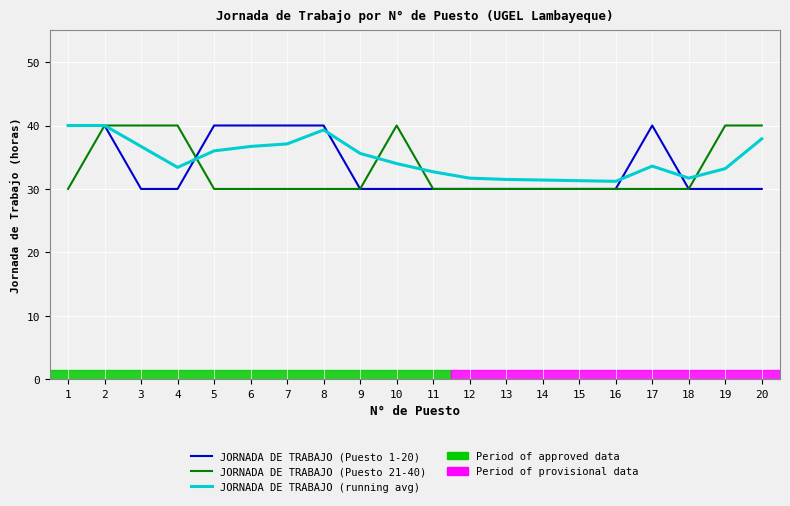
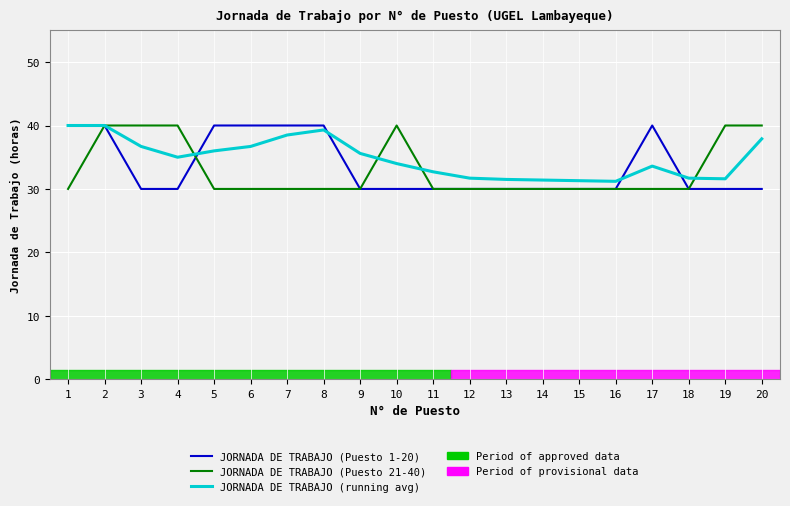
  {
    "JORNADA DE TRABAJO (Puesto 1-20)": {
      "3": 30,
      "4": 30,
      "5": 40,
      "6": 40,
      "7": 40,
      "8": 40,
      "10": 30,
      "17": 40,
      "19": 30,
      "20": 30
    },
    "JORNADA DE TRABAJO (Puesto 21-40)": {
      "1": 30,
      "3": 40,
      "4": 40,
      "5": 30,
      "6": 30,
      "7": 30,
      "8": 30,
      "10": 40,
      "17": 30,
      "19": 40,
      "20": 40
    },
    "JORNADA DE TRABAJO (running avg)": {
      "3": 37,
-     "4": 33,
+     "4": 35,
      "5": 36,
      "6": 37,
-     "7": 37,
+     "7": 39,
      "8": 39,
      "9": 36,
      "10": 34,
      "11": 33,
      "12": 32,
      "13": 32,
      "14": 31,
      "15": 31,
      "16": 31,
      "17": 34,
      "18": 32,
-     "19": 33,
+     "19": 32,
      "20": 38
    }
  }
